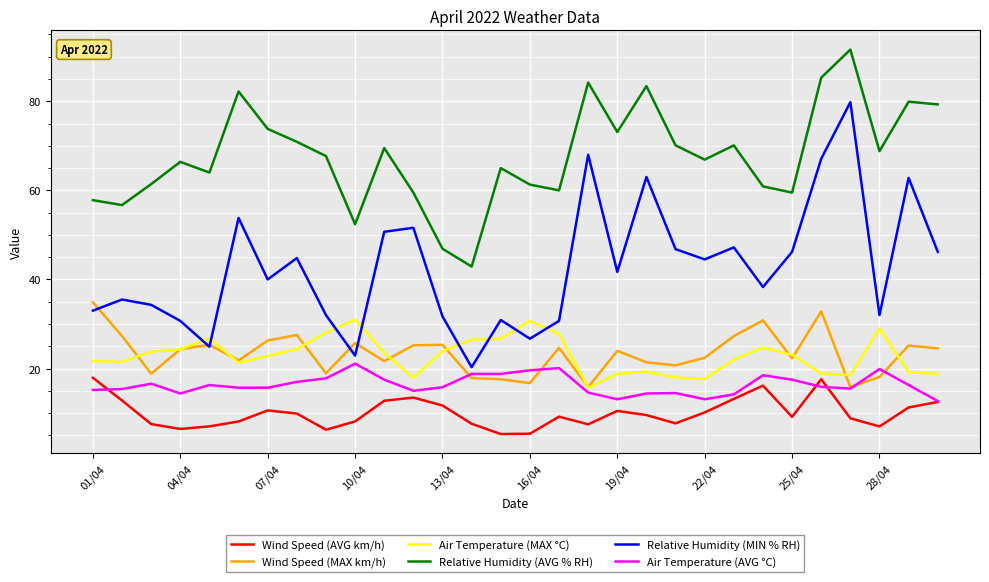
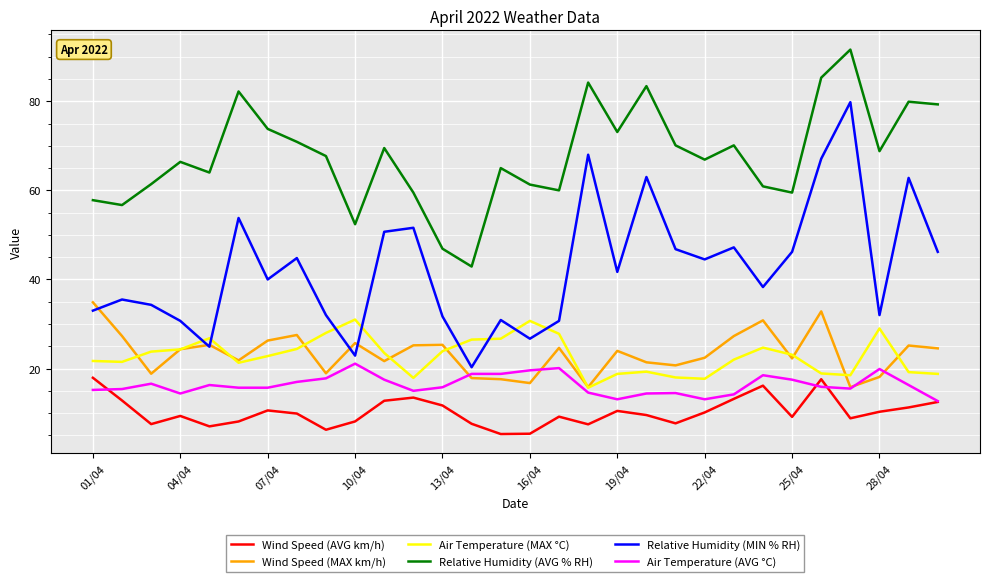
  {
    "Wind Speed (AVG km/h)": {
      "01/04": 18,
-     "04/04": 6,
+     "04/04": 9,
      "07/04": 11,
      "10/04": 8,
      "13/04": 12,
      "16/04": 5,
      "19/04": 10,
      "22/04": 10,
      "25/04": 9,
-     "28/04": 7
+     "28/04": 10
    },
    "Wind Speed (MAX km/h)": {
      "01/04": 35,
      "07/04": 26,
      "10/04": 26,
      "13/04": 25,
      "16/04": 17,
      "19/04": 24,
      "22/04": 22,
      "25/04": 22,
      "28/04": 18
    },
    "Air Temperature (MAX °C)": {
      "01/04": 22,
      "07/04": 23,
      "10/04": 31,
      "13/04": 24,
      "16/04": 31,
      "19/04": 19,
      "22/04": 18,
      "25/04": 23,
      "28/04": 29
    },
    "Relative Humidity (AVG % RH)": {
      "01/04": 58,
      "04/04": 66,
      "07/04": 74,
      "10/04": 52,
      "13/04": 47,
      "16/04": 61,
      "19/04": 73,
      "22/04": 67,
      "25/04": 60,
      "28/04": 69
    },
    "Relative Humidity (MIN % RH)": {
      "01/04": 33,
      "04/04": 31,
      "07/04": 40,
      "10/04": 23,
      "13/04": 32,
      "16/04": 27,
      "19/04": 42,
      "22/04": 45,
      "25/04": 46,
      "28/04": 32
    },
    "Air Temperature (AVG °C)": {
      "01/04": 15,
      "04/04": 14,
      "07/04": 16,
      "10/04": 21,
      "13/04": 16,
      "16/04": 20,
      "19/04": 13,
      "22/04": 13,
      "25/04": 18,
      "28/04": 20
    }
  }
